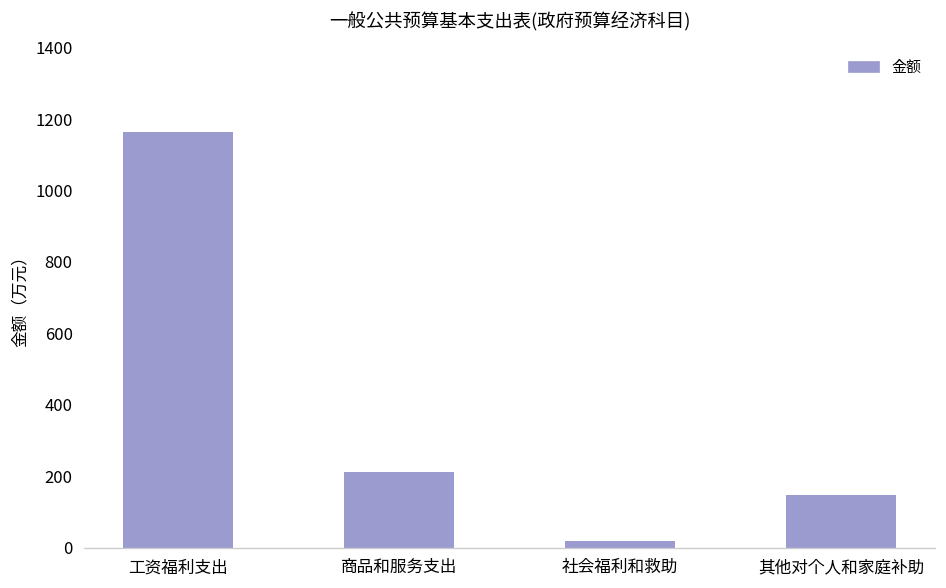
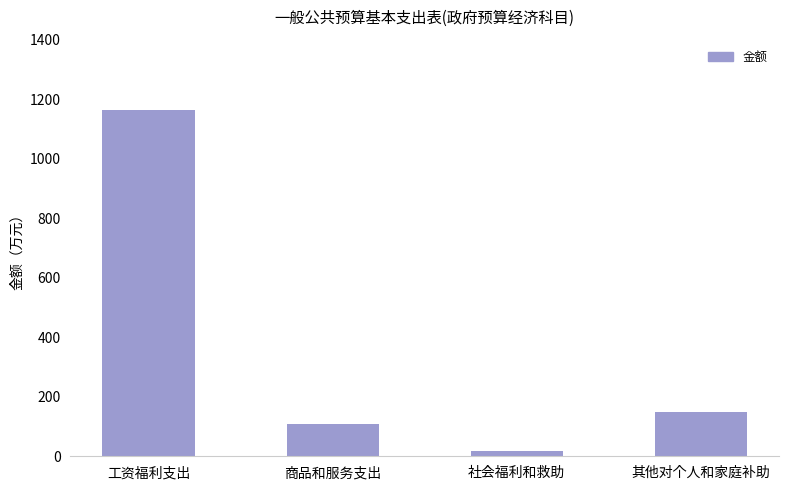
  {
    "工资福利支出": 1160,
-   "商品和服务支出": 210,
+   "商品和服务支出": 110,
    "社会福利和救助": 20,
    "其他对个人和家庭补助": 150
  }
